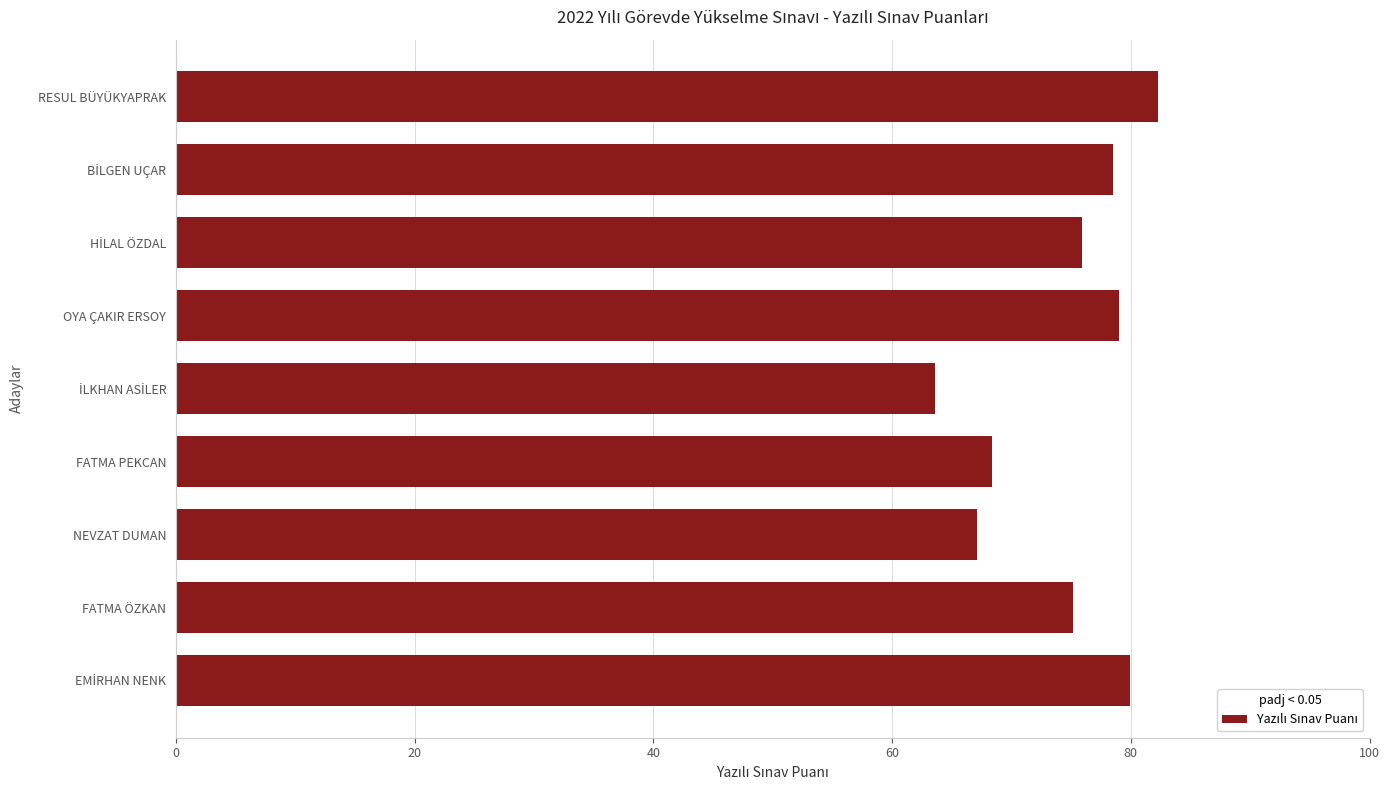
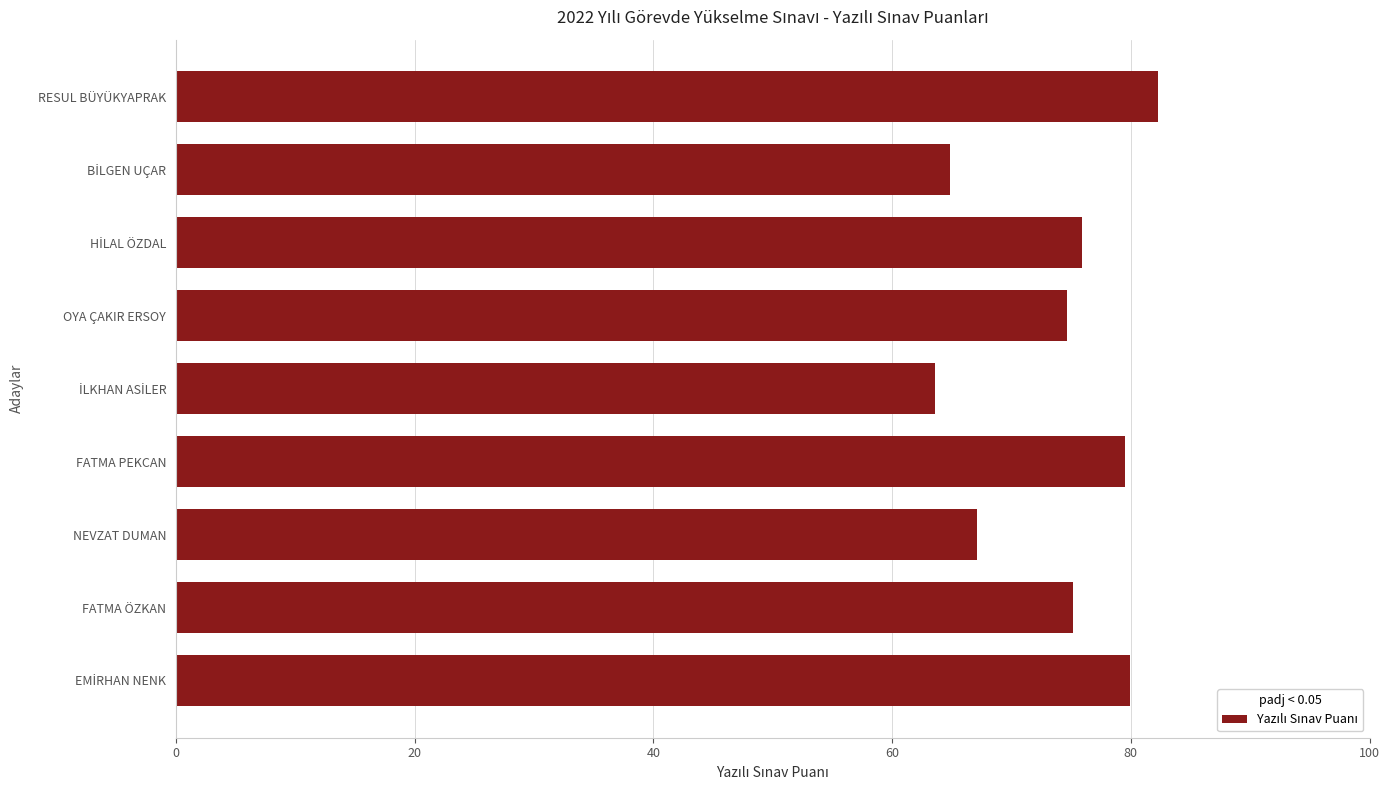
  {
    "RESUL BÜYÜKYAPRAK": 82.3,
-   "BİLGEN UÇAR": 78.5,
+   "BİLGEN UÇAR": 64.8,
    "HİLAL ÖZDAL": 75.9,
-   "OYA ÇAKIR ERSOY": 79.0,
+   "OYA ÇAKIR ERSOY": 74.7,
    "İLKHAN ASİLER": 63.6,
-   "FATMA PEKCAN": 68.4,
+   "FATMA PEKCAN": 79.5,
    "NEVZAT DUMAN": 67.1,
    "FATMA ÖZKAN": 75.2,
    "EMİRHAN NENK": 79.9
  }
